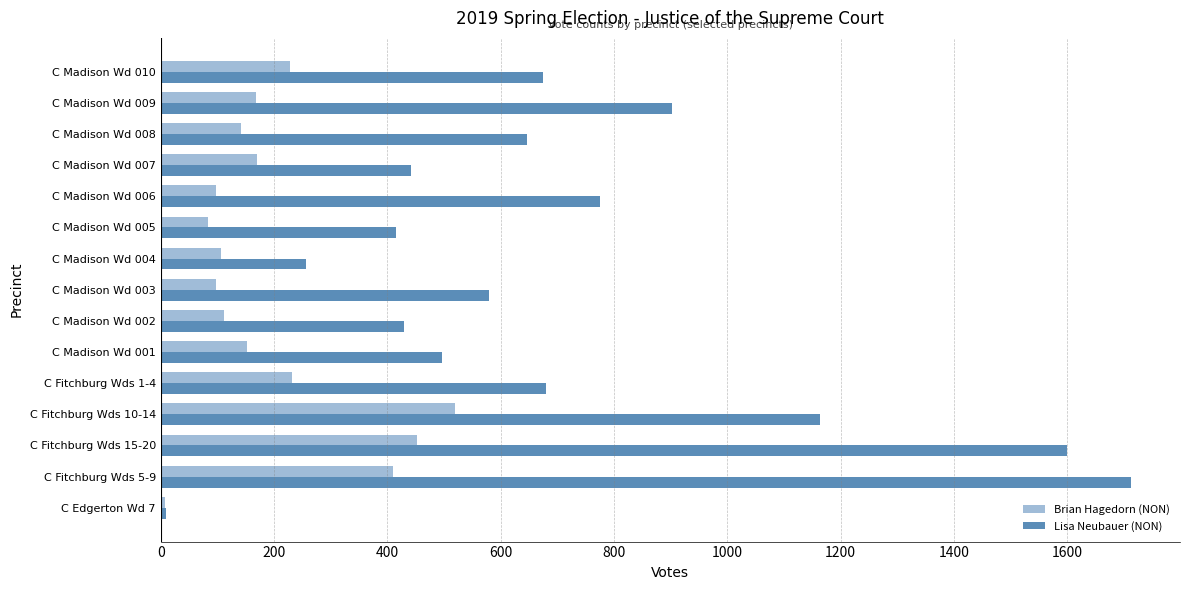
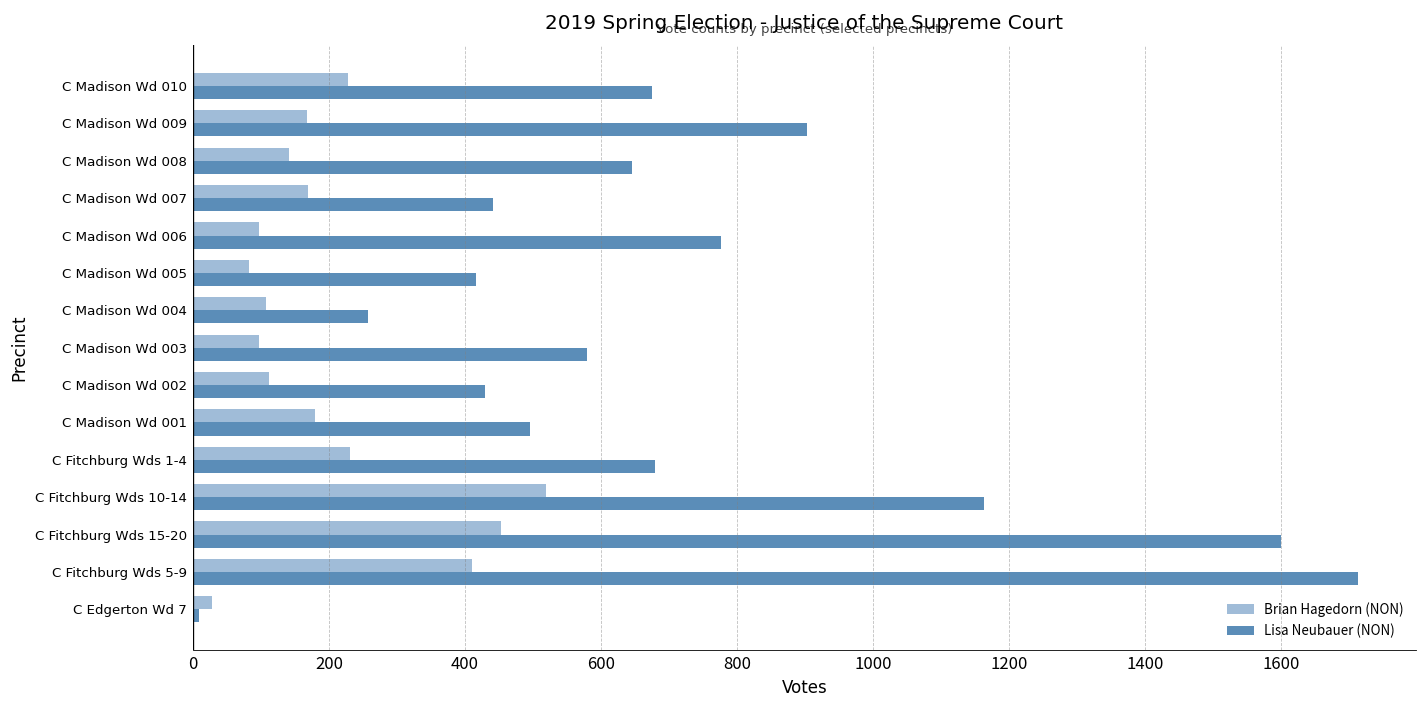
  {
    "Brian Hagedorn (NON)": {
      "C Madison Wd 010": 230,
      "C Madison Wd 009": 170,
      "C Madison Wd 008": 140,
      "C Madison Wd 007": 170,
      "C Madison Wd 006": 100,
      "C Madison Wd 005": 80,
      "C Madison Wd 004": 110,
      "C Madison Wd 003": 100,
      "C Madison Wd 002": 110,
-     "C Madison Wd 001": 150,
+     "C Madison Wd 001": 180,
      "C Fitchburg Wds 1-4": 230,
      "C Fitchburg Wds 10-14": 520,
      "C Fitchburg Wds 15-20": 450,
      "C Fitchburg Wds 5-9": 410,
-     "C Edgerton Wd 7": 10
+     "C Edgerton Wd 7": 30
    },
    "Lisa Neubauer (NON)": {
      "C Madison Wd 010": 680,
      "C Madison Wd 009": 900,
      "C Madison Wd 008": 650,
      "C Madison Wd 007": 440,
      "C Madison Wd 006": 780,
      "C Madison Wd 005": 420,
      "C Madison Wd 004": 260,
      "C Madison Wd 003": 580,
      "C Madison Wd 002": 430,
      "C Madison Wd 001": 500,
      "C Fitchburg Wds 1-4": 680,
      "C Fitchburg Wds 10-14": 1160,
      "C Fitchburg Wds 15-20": 1600,
      "C Fitchburg Wds 5-9": 1710,
      "C Edgerton Wd 7": 10
    }
  }
